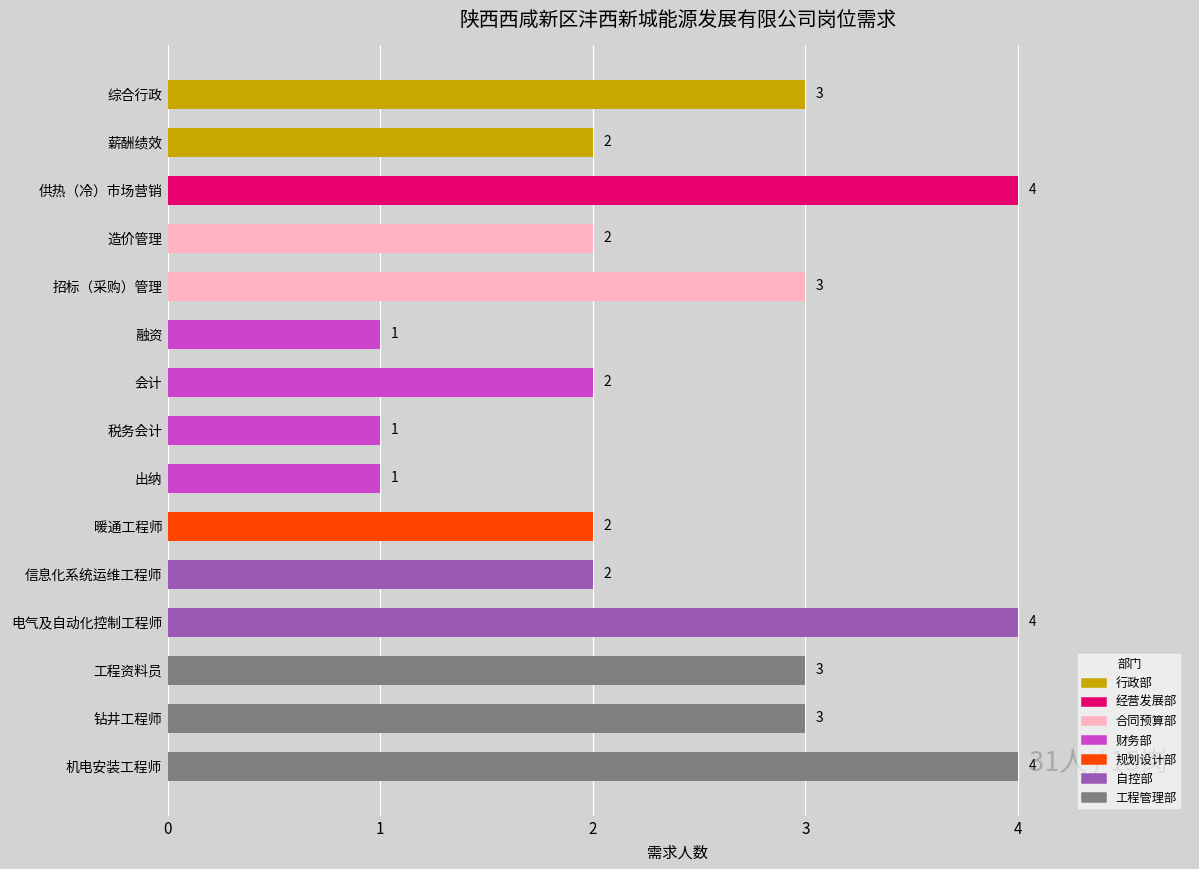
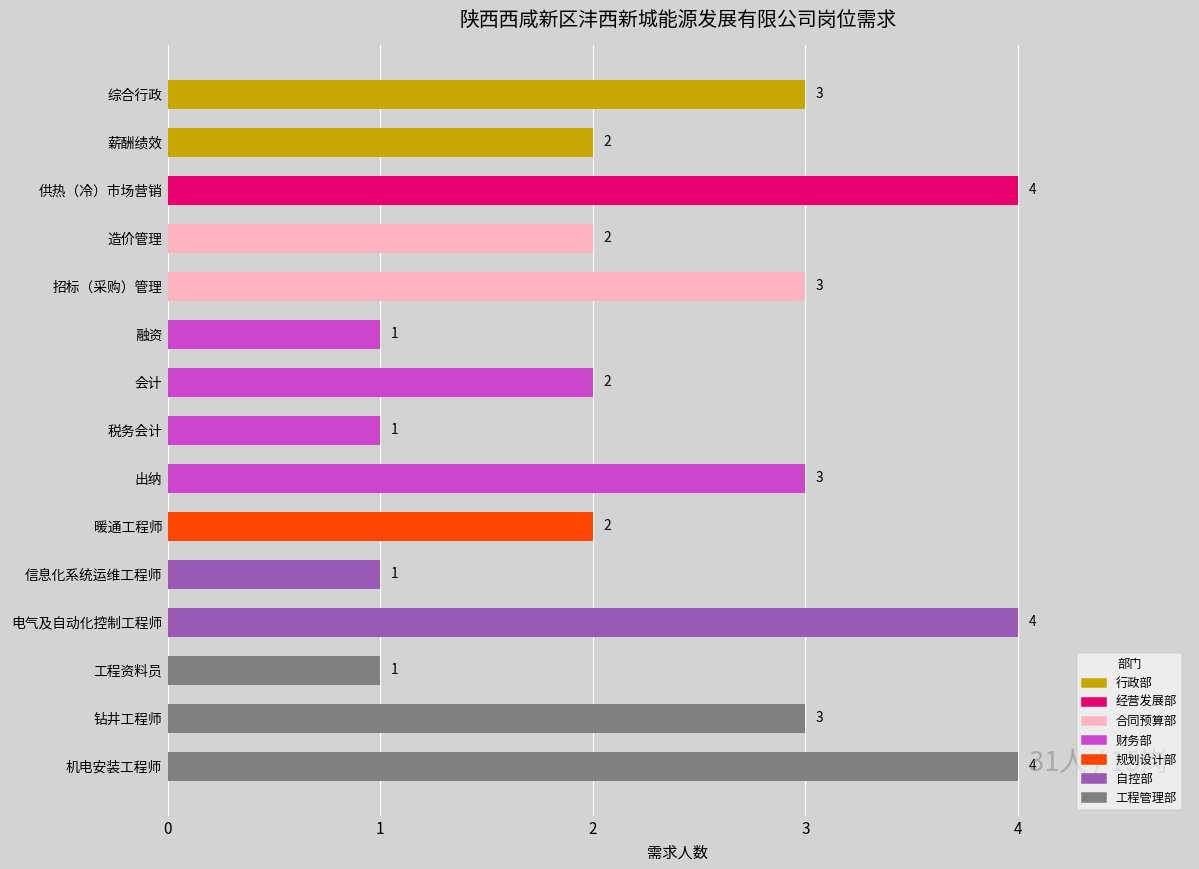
  {
    "综合行政": 3,
    "薪酬绩效": 2,
    "供热（冷）市场营销": 4,
    "造价管理": 2,
    "招标（采购）管理": 3,
    "融资": 1,
    "会计": 2,
    "税务会计": 1,
-   "出纳": 1,
+   "出纳": 3,
    "暖通工程师": 2,
-   "信息化系统运维工程师": 2,
+   "信息化系统运维工程师": 1,
    "电气及自动化控制工程师": 4,
-   "工程资料员": 3,
+   "工程资料员": 1,
    "钻井工程师": 3
  }
